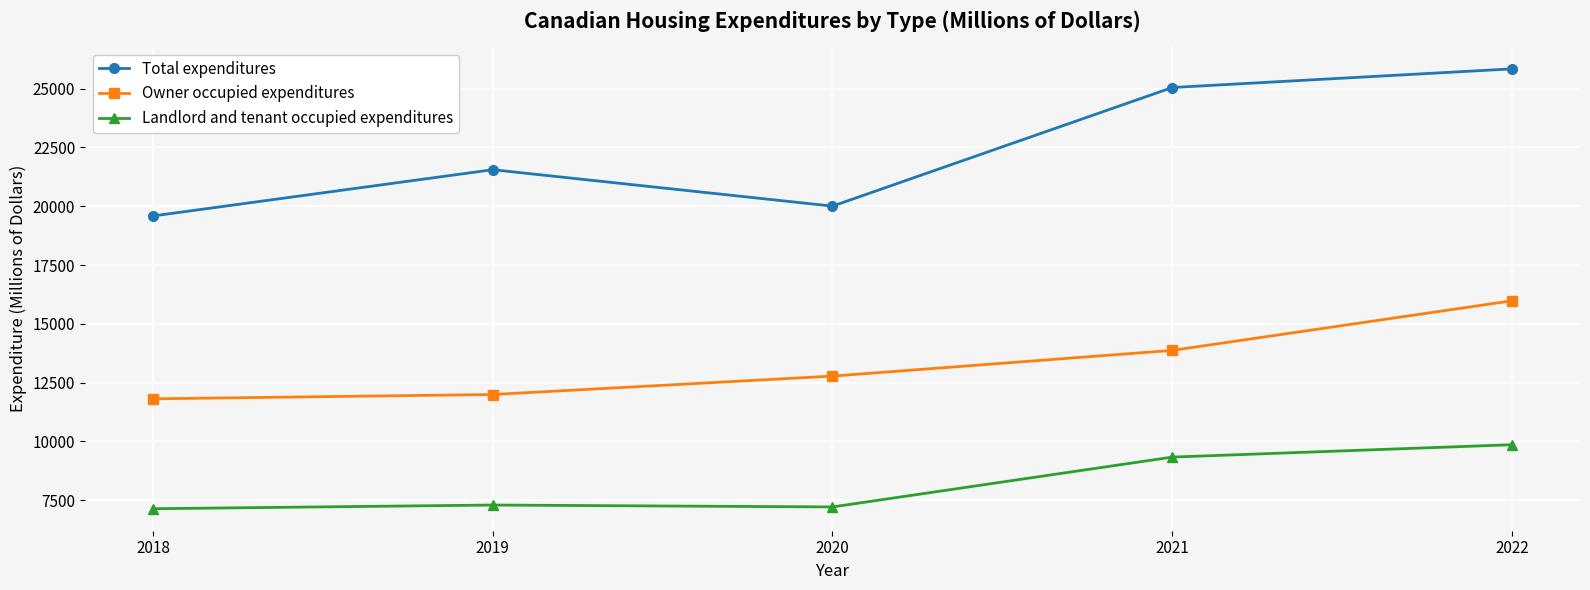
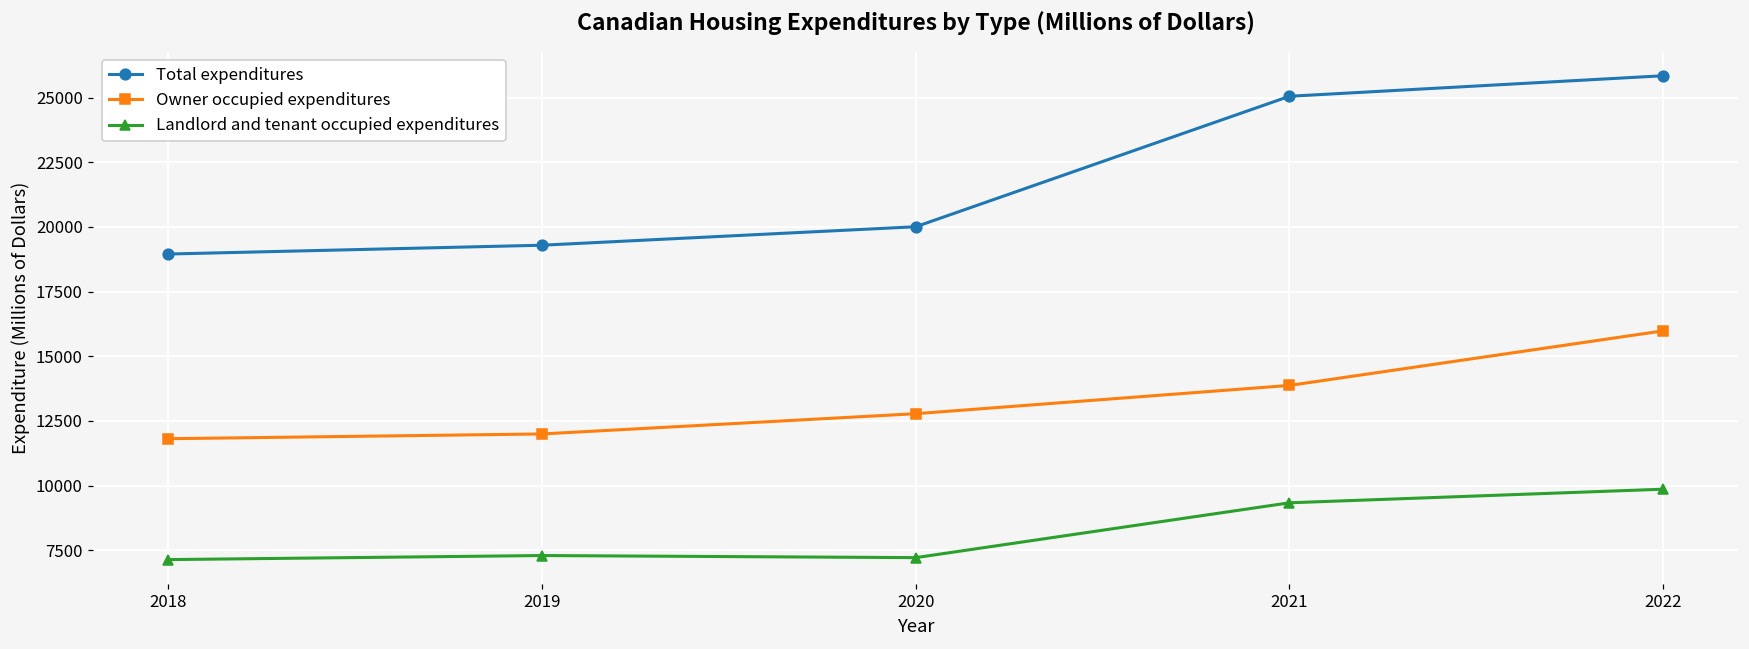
  {
    "Total expenditures": {
-     "2018": 19600,
-     "2019": 21600,
+     "2018": 19000,
+     "2019": 19300,
      "2020": 20000,
      "2021": 25100,
      "2022": 25800
    },
    "Owner occupied expenditures": {
      "2018": 11800,
      "2019": 12000,
      "2020": 12800,
      "2021": 13900,
      "2022": 16000
    },
    "Landlord and tenant occupied expenditures": {
      "2018": 7100,
      "2019": 7300,
      "2020": 7200,
      "2021": 9300,
      "2022": 9900
    }
  }
